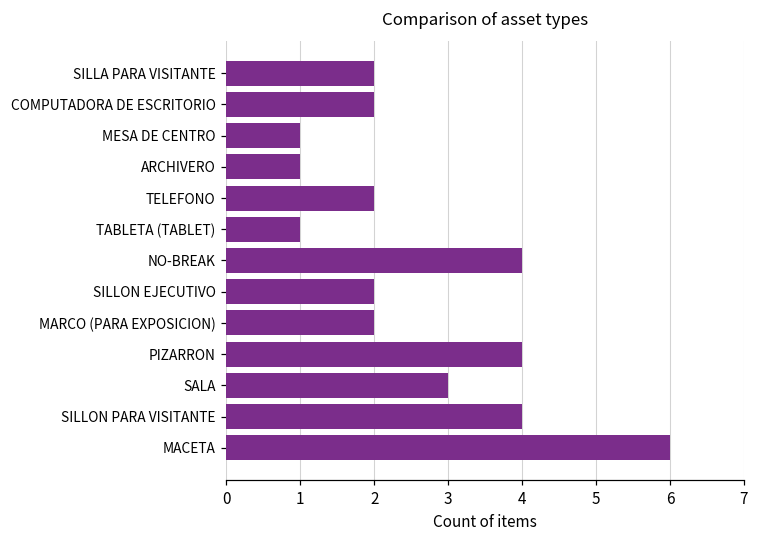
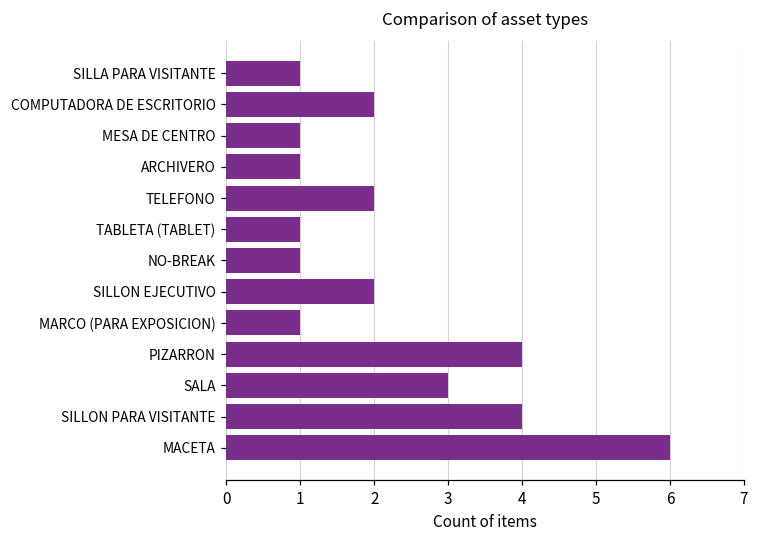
  {
-   "SILLA PARA VISITANTE": 2,
+   "SILLA PARA VISITANTE": 1,
    "COMPUTADORA DE ESCRITORIO": 2,
    "MESA DE CENTRO": 1,
    "ARCHIVERO": 1,
    "TELEFONO": 2,
    "TABLETA (TABLET)": 1,
-   "NO-BREAK": 4,
+   "NO-BREAK": 1,
    "SILLON EJECUTIVO": 2,
-   "MARCO (PARA EXPOSICION)": 2,
+   "MARCO (PARA EXPOSICION)": 1,
    "PIZARRON": 4,
    "SALA": 3,
    "SILLON PARA VISITANTE": 4,
    "MACETA": 6
  }
